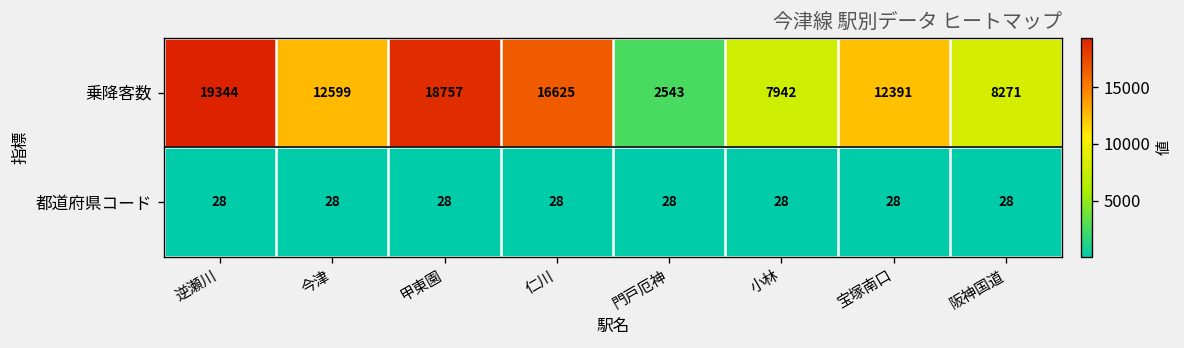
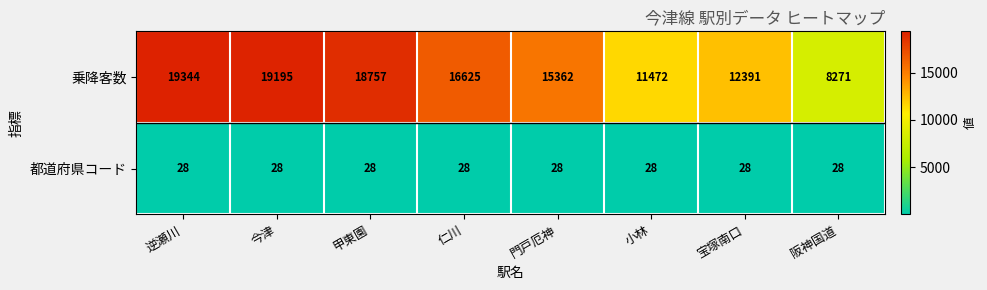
  {
    "乗降客数": {
      "逆瀬川": 19344,
-     "今津": 12599,
+     "今津": 19195,
      "甲東園": 18757,
      "仁川": 16625,
-     "門戸厄神": 2543,
-     "小林": 7942,
+     "門戸厄神": 15362,
+     "小林": 11472,
      "宝塚南口": 12391,
      "阪神国道": 8271
    },
    "都道府県コード": {
      "逆瀬川": 28,
      "今津": 28,
      "甲東園": 28,
      "仁川": 28,
      "門戸厄神": 28,
      "小林": 28,
      "宝塚南口": 28,
      "阪神国道": 28
    }
  }
